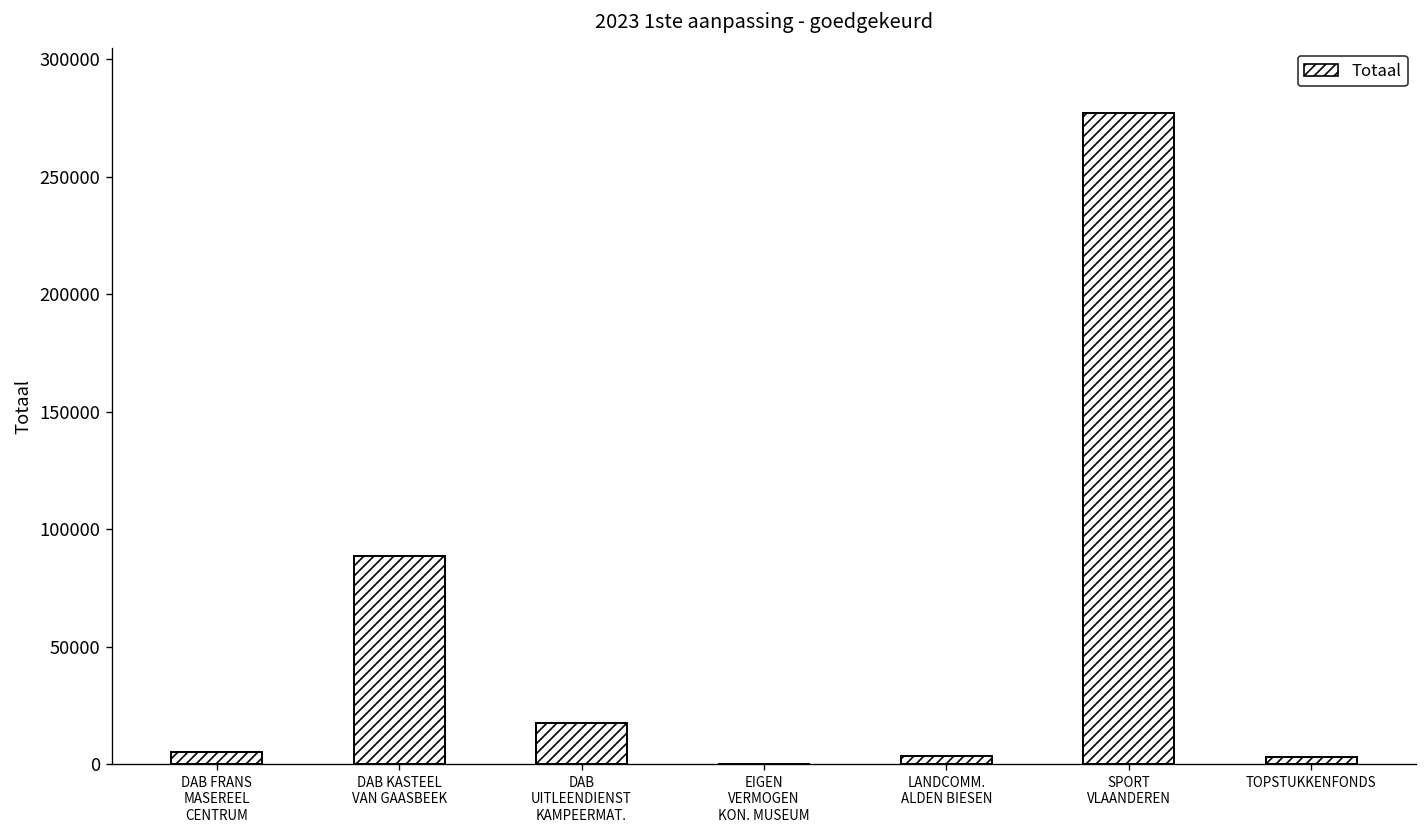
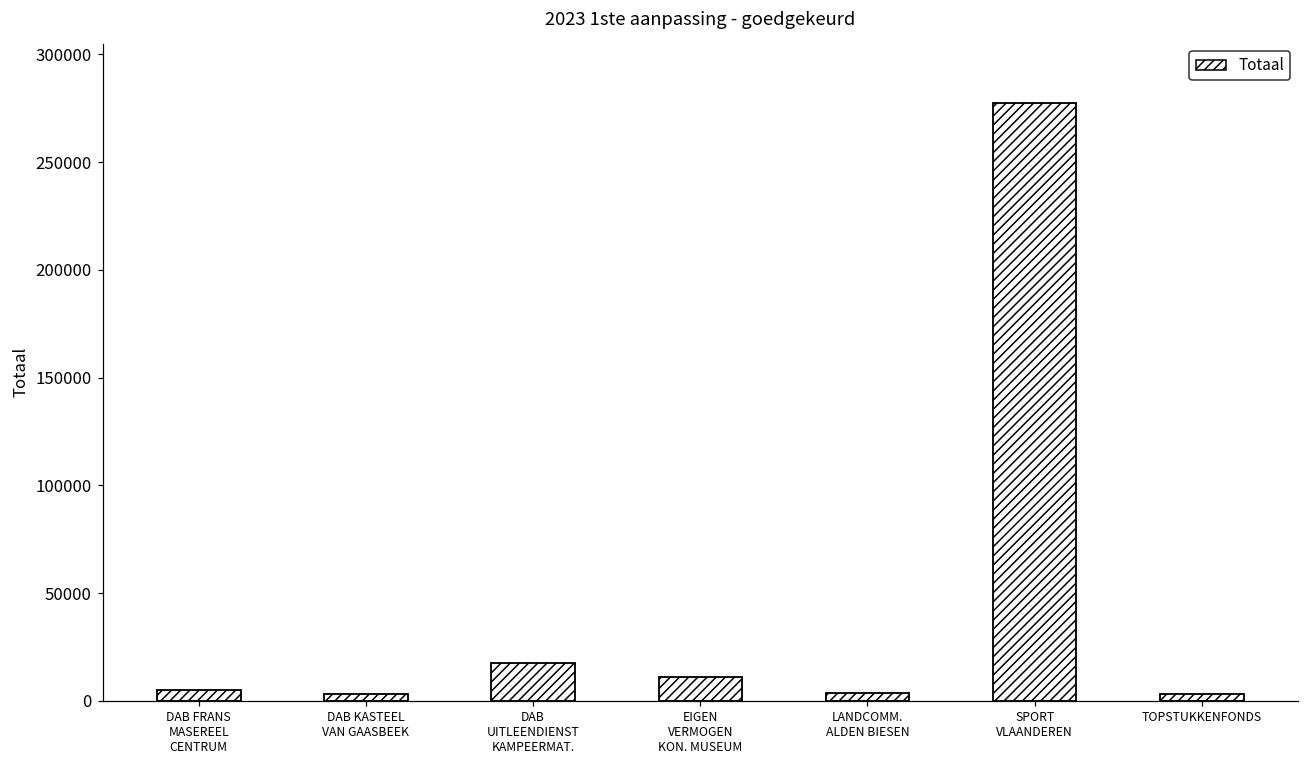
  {
    "DAB FRANS MASEREEL CENTRUM": 5000,
-   "DAB KASTEEL VAN GAASBEEK": 89000,
+   "DAB KASTEEL VAN GAASBEEK": 3000,
    "DAB UITLEENDIENST KAMPEERMAT.": 18000,
-   "EIGEN VERMOGEN KON. MUSEUM": 0,
+   "EIGEN VERMOGEN KON. MUSEUM": 11000,
    "LANDCOMM. ALDEN BIESEN": 4000,
    "SPORT VLAANDEREN": 277000,
    "TOPSTUKKENFONDS": 3000
  }
